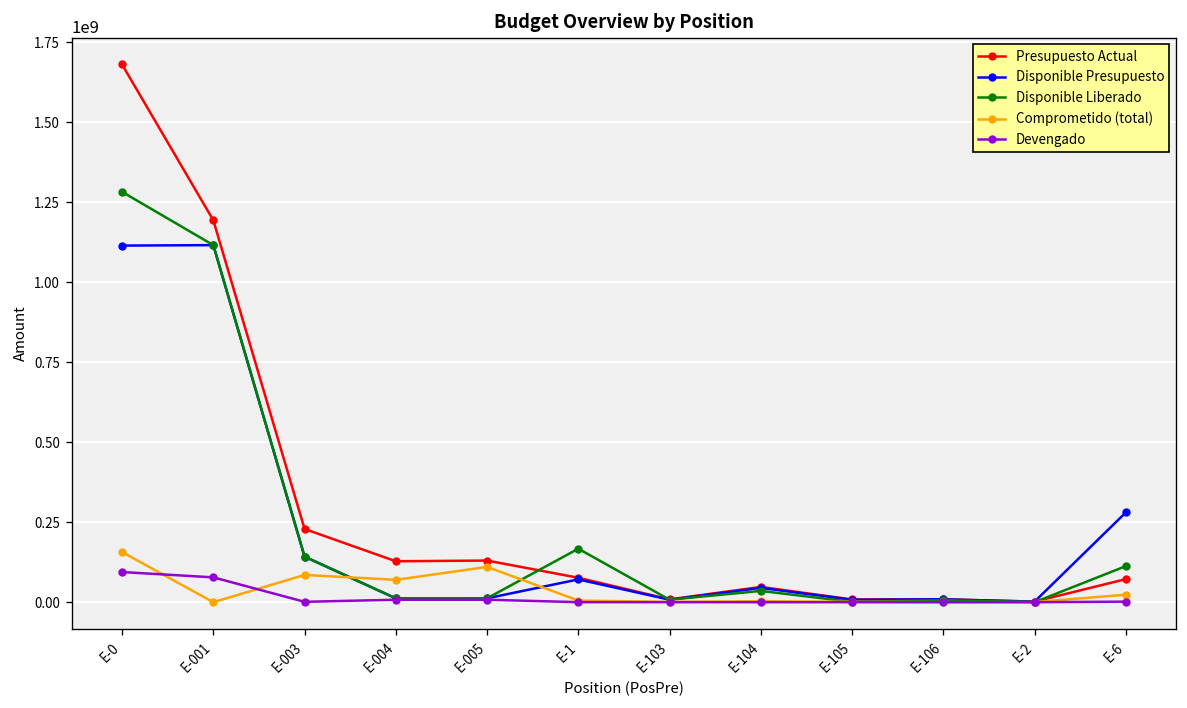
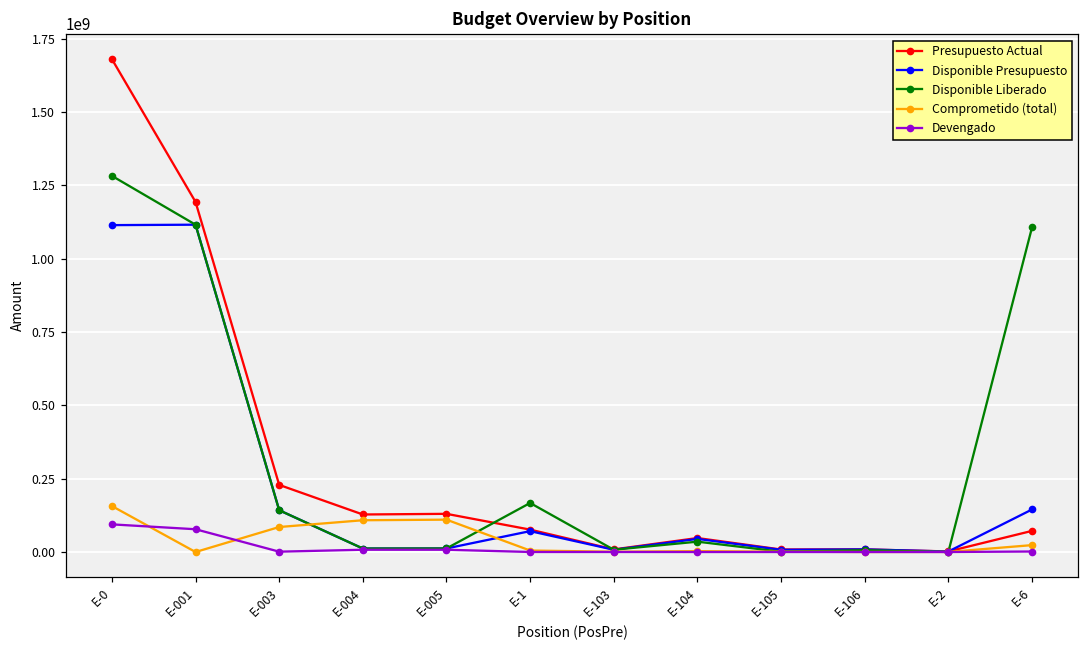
  {
    "Presupuesto Actual": {
      "E-0": 1680000000,
      "E-001": 1190000000,
      "E-003": 230000000,
      "E-004": 130000000,
      "E-005": 130000000,
      "E-6": 70000000
    },
    "Disponible Presupuesto": {
      "E-0": 1110000000,
-     "E-6": 280000000
+     "E-6": 140000000
    },
    "Disponible Liberado": {
      "E-0": 1280000000,
      "E-1": 170000000,
-     "E-6": 110000000
+     "E-6": 1110000000
    },
    "Comprometido (total)": {
      "E-0": 160000000,
      "E-001": 0,
      "E-003": 90000000,
-     "E-004": 70000000,
+     "E-004": 110000000,
      "E-005": 110000000,
      "E-6": 20000000
    },
    "Devengado": {
      "E-0": 90000000,
      "E-001": 80000000,
      "E-003": 0,
      "E-6": 0
    }
  }
